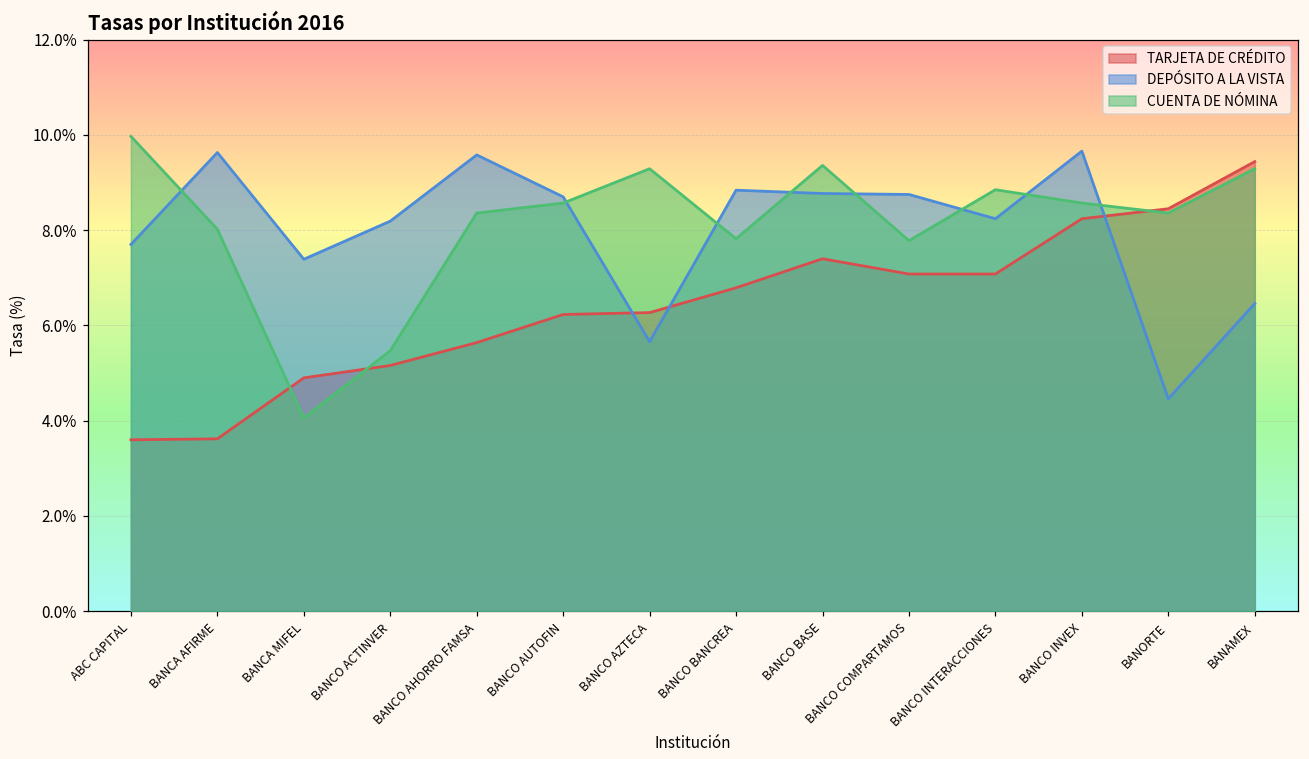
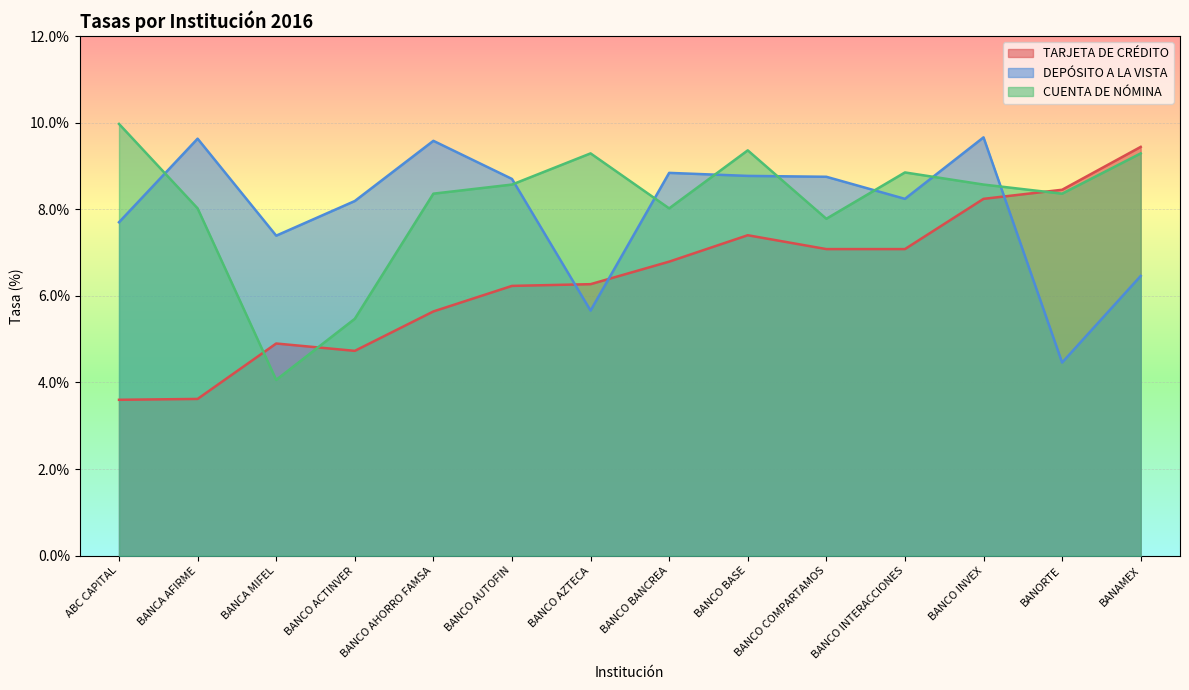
  {
    "TARJETA DE CRÉDITO": {
      "ABC CAPITAL": "3.6%",
      "BANCA AFIRME": "3.6%",
      "BANCA MIFEL": "4.9%",
-     "BANCO ACTINVER": "5.2%",
+     "BANCO ACTINVER": "4.7%",
      "BANCO AHORRO FAMSA": "5.6%",
      "BANCO AUTOFIN": "6.2%",
      "BANCO AZTECA": "6.3%",
      "BANCO BANCREA": "6.8%",
      "BANCO BASE": "7.4%",
      "BANCO COMPARTAMOS": "7.1%",
      "BANCO INTERACCIONES": "7.1%",
      "BANCO INVEX": "8.2%",
      "BANORTE": "8.5%",
      "BANAMEX": "9.4%"
    },
    "DEPÓSITO A LA VISTA": {
      "ABC CAPITAL": "7.7%",
      "BANCA AFIRME": "9.6%",
      "BANCA MIFEL": "7.4%",
      "BANCO ACTINVER": "8.2%",
      "BANCO AHORRO FAMSA": "9.6%",
      "BANCO AUTOFIN": "8.7%",
      "BANCO AZTECA": "5.7%",
      "BANCO BANCREA": "8.8%",
      "BANCO BASE": "8.8%",
      "BANCO COMPARTAMOS": "8.8%",
      "BANCO INTERACCIONES": "8.2%",
      "BANCO INVEX": "9.7%",
      "BANORTE": "4.5%",
      "BANAMEX": "6.5%"
    },
    "CUENTA DE NÓMINA": {
      "ABC CAPITAL": "10.0%",
      "BANCA AFIRME": "8.0%",
      "BANCA MIFEL": "4.1%",
      "BANCO ACTINVER": "5.5%",
      "BANCO AHORRO FAMSA": "8.4%",
      "BANCO AUTOFIN": "8.6%",
      "BANCO AZTECA": "9.3%",
-     "BANCO BANCREA": "7.8%",
+     "BANCO BANCREA": "8.0%",
      "BANCO BASE": "9.4%",
      "BANCO COMPARTAMOS": "7.8%",
      "BANCO INTERACCIONES": "8.9%",
      "BANCO INVEX": "8.6%",
      "BANORTE": "8.4%",
      "BANAMEX": "9.3%"
    }
  }
